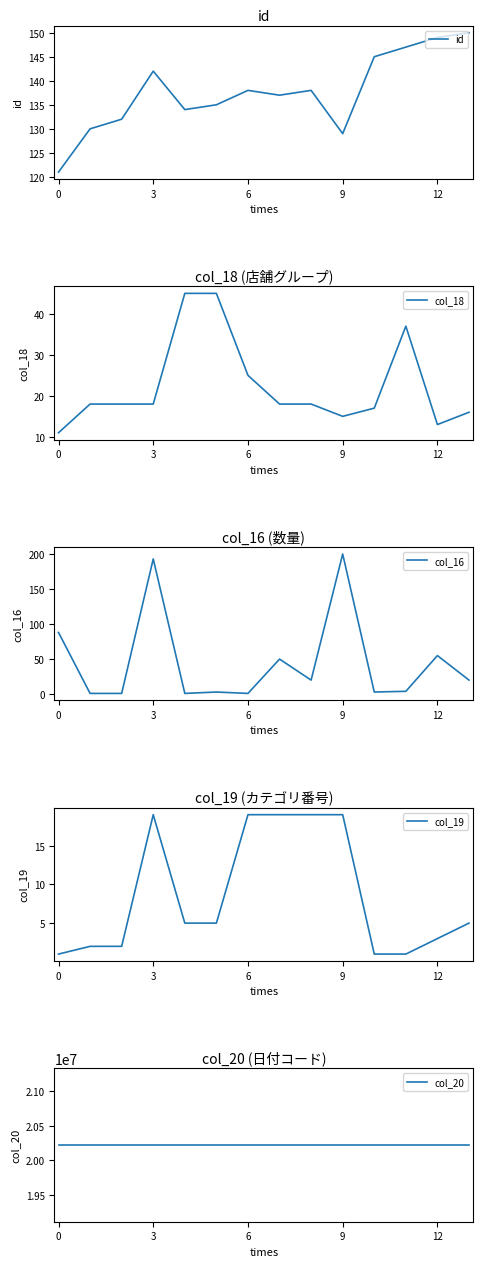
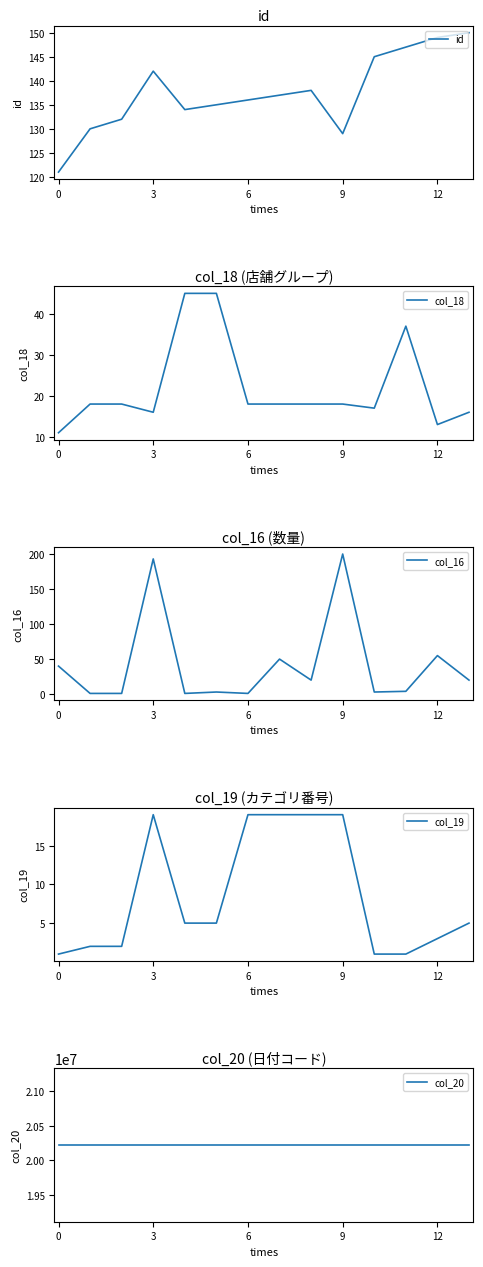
  {
    "id": {
      "0": 121,
      "3": 142,
-     "6": 138,
+     "6": 136,
      "9": 129
    },
    "col_18 (店舗グループ)": {
      "0": 11,
-     "3": 18,
-     "6": 25,
-     "9": 15,
+     "3": 16,
+     "6": 18,
+     "9": 18,
      "12": 13
    },
    "col_16 (数量)": {
-     "0": 90,
+     "0": 40,
      "3": 190,
      "6": 0,
      "9": 200,
      "12": 60
    },
    "col_19 (カテゴリ番号)": {
      "0": 1,
      "3": 19,
      "6": 19,
      "9": 19,
      "12": 3
    },
    "col_20 (日付コード)": {
      "0": 20200000,
      "3": 20200000,
      "6": 20200000,
      "9": 20200000,
      "12": 20200000
    }
  }
